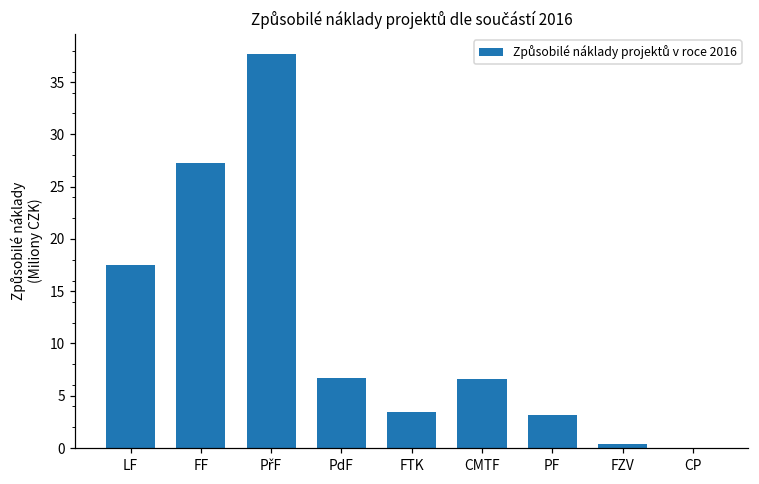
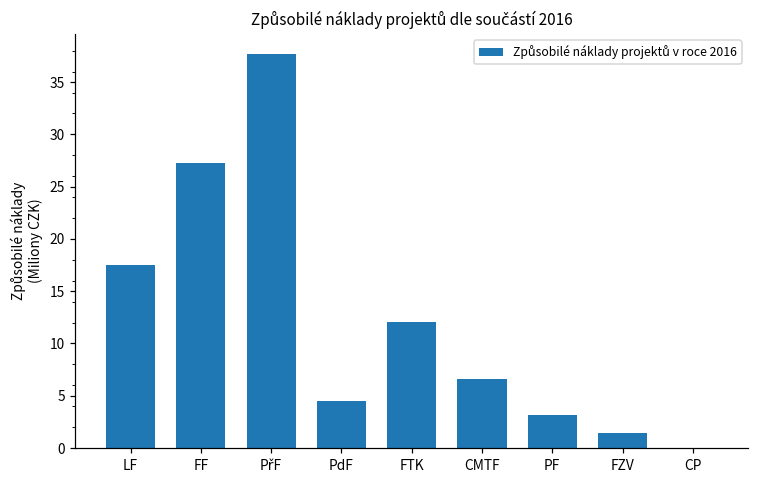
  {
    "LF": 18,
    "FF": 27,
    "PřF": 38,
-   "PdF": 7,
-   "FTK": 3,
+   "PdF": 4,
+   "FTK": 12,
    "CMTF": 7,
    "PF": 3,
-   "FZV": 0,
+   "FZV": 1,
    "CP": 0
  }
